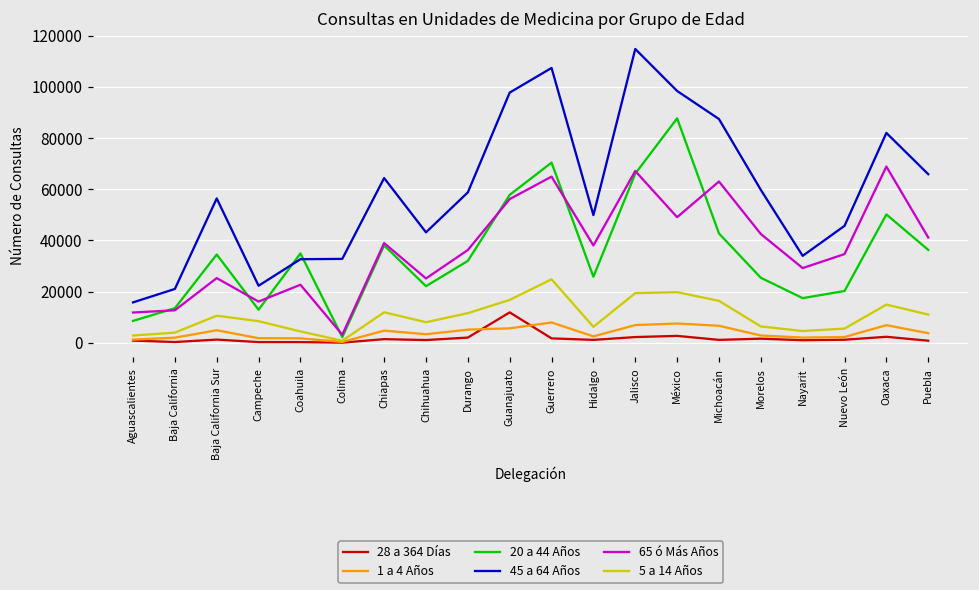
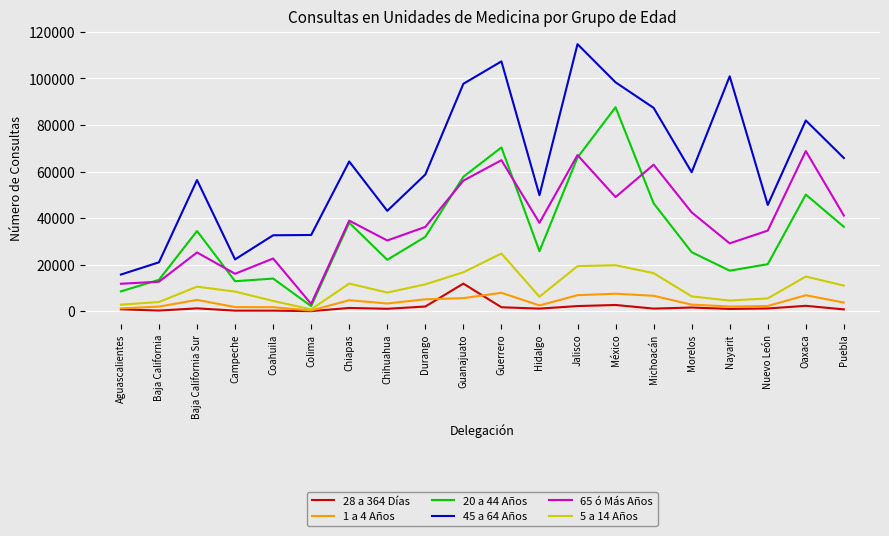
  {
    "28 a 364 Días": {
      "Baja California": 0,
      "Baja California Sur": 1000,
      "Campeche": 0,
      "Coahuila": 0,
      "Chiapas": 1000,
      "Chihuahua": 1000,
      "Durango": 2000,
      "Guanajuato": 12000,
      "Guerrero": 2000,
      "Hidalgo": 1000,
      "Jalisco": 2000,
      "México": 3000,
      "Michoacán": 1000,
      "Morelos": 2000,
      "Oaxaca": 2000,
      "Puebla": 1000
    },
    "1 a 4 Años": {
      "Baja California": 2000,
      "Baja California Sur": 5000,
      "Campeche": 2000,
      "Coahuila": 2000,
      "Chiapas": 5000,
      "Chihuahua": 3000,
      "Durango": 5000,
      "Guanajuato": 6000,
      "Guerrero": 8000,
      "Hidalgo": 3000,
      "Jalisco": 7000,
      "México": 8000,
      "Michoacán": 7000,
      "Morelos": 3000,
      "Oaxaca": 7000,
      "Puebla": 4000
    },
    "20 a 44 Años": {
      "Aguascalientes": 9000,
      "Baja California Sur": 34000,
      "Campeche": 13000,
-     "Coahuila": 35000,
+     "Coahuila": 14000,
      "Chihuahua": 22000,
      "Durango": 32000,
      "Guanajuato": 58000,
      "Guerrero": 70000,
      "Hidalgo": 26000,
      "México": 88000,
-     "Michoacán": 43000,
+     "Michoacán": 46000,
      "Morelos": 25000,
      "Nayarit": 17000,
      "Nuevo León": 20000,
      "Oaxaca": 50000,
      "Puebla": 36000
    },
    "45 a 64 Años": {
      "Aguascalientes": 16000,
      "Baja California": 21000,
      "Baja California Sur": 56000,
      "Campeche": 22000,
      "Coahuila": 33000,
      "Colima": 33000,
      "Chiapas": 64000,
      "Chihuahua": 43000,
      "Durango": 59000,
      "Guanajuato": 98000,
      "Guerrero": 107000,
      "Hidalgo": 50000,
      "Jalisco": 115000,
      "México": 98000,
      "Michoacán": 87000,
      "Morelos": 60000,
-     "Nayarit": 34000,
+     "Nayarit": 101000,
      "Nuevo León": 46000,
      "Oaxaca": 82000,
      "Puebla": 66000
    },
    "65 ó Más Años": {
      "Aguascalientes": 12000,
      "Baja California Sur": 25000,
      "Campeche": 16000,
      "Coahuila": 23000,
-     "Chihuahua": 25000,
+     "Chihuahua": 30000,
      "Durango": 36000,
      "Guanajuato": 56000,
      "Guerrero": 65000,
      "Hidalgo": 38000,
      "México": 49000,
      "Michoacán": 63000,
      "Morelos": 42000,
      "Nayarit": 29000,
      "Nuevo León": 35000,
      "Oaxaca": 69000,
      "Puebla": 41000
    },
    "5 a 14 Años": {
      "Aguascalientes": 3000,
      "Baja California": 4000,
      "Baja California Sur": 11000,
      "Campeche": 8000,
      "Coahuila": 4000,
      "Chiapas": 12000,
      "Chihuahua": 8000,
      "Durango": 12000,
      "Guanajuato": 17000,
      "Guerrero": 25000,
      "Hidalgo": 6000,
      "Jalisco": 19000,
      "México": 20000,
      "Michoacán": 16000,
      "Morelos": 6000,
      "Nayarit": 5000,
      "Nuevo León": 6000,
      "Oaxaca": 15000,
      "Puebla": 11000
    }
  }
